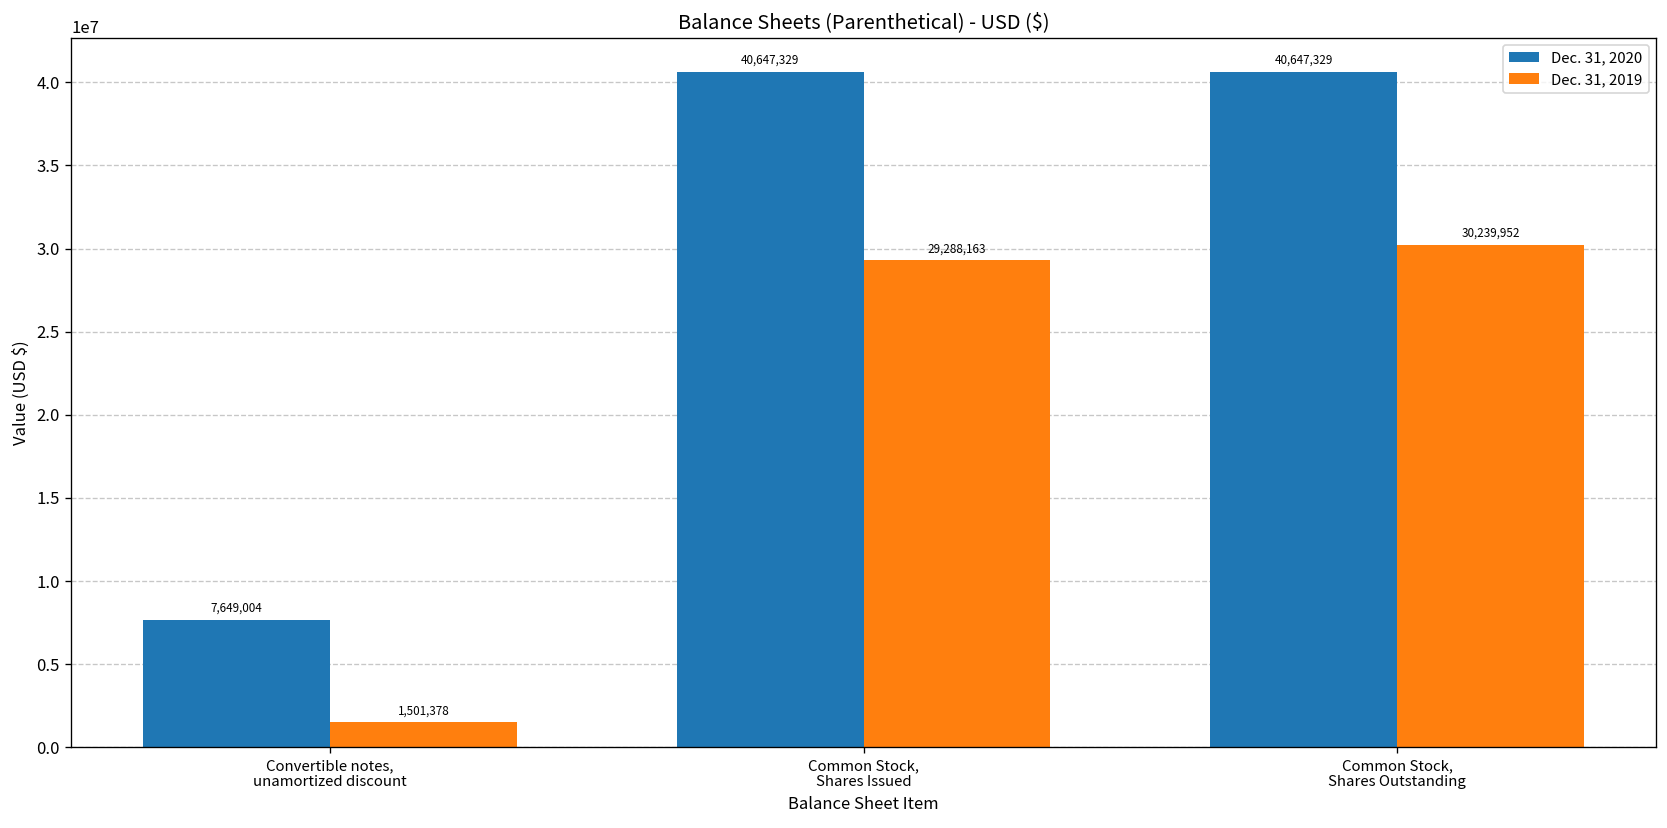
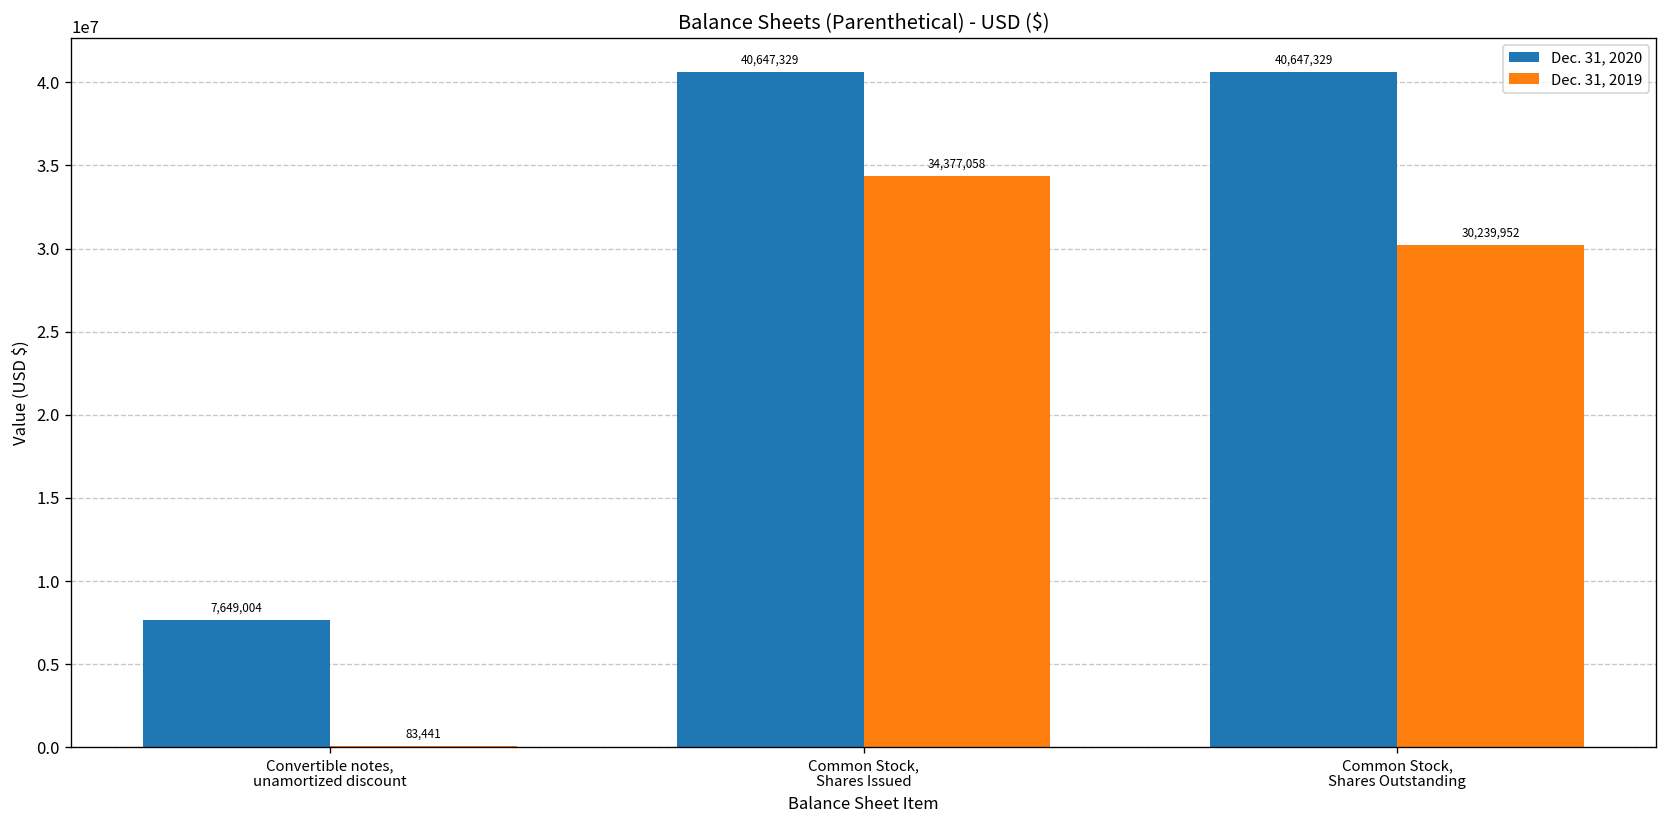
  {
    "Dec. 31, 2020": {
      "Convertible notes, unamortized discount": "7,649,004",
      "Common Stock, Shares Issued": "40,647,329",
      "Common Stock, Shares Outstanding": "40,647,329"
    },
    "Dec. 31, 2019": {
-     "Convertible notes, unamortized discount": "1,501,378",
-     "Common Stock, Shares Issued": "29,288,163",
+     "Convertible notes, unamortized discount": "83,441",
+     "Common Stock, Shares Issued": "34,377,058",
      "Common Stock, Shares Outstanding": "30,239,952"
    }
  }
